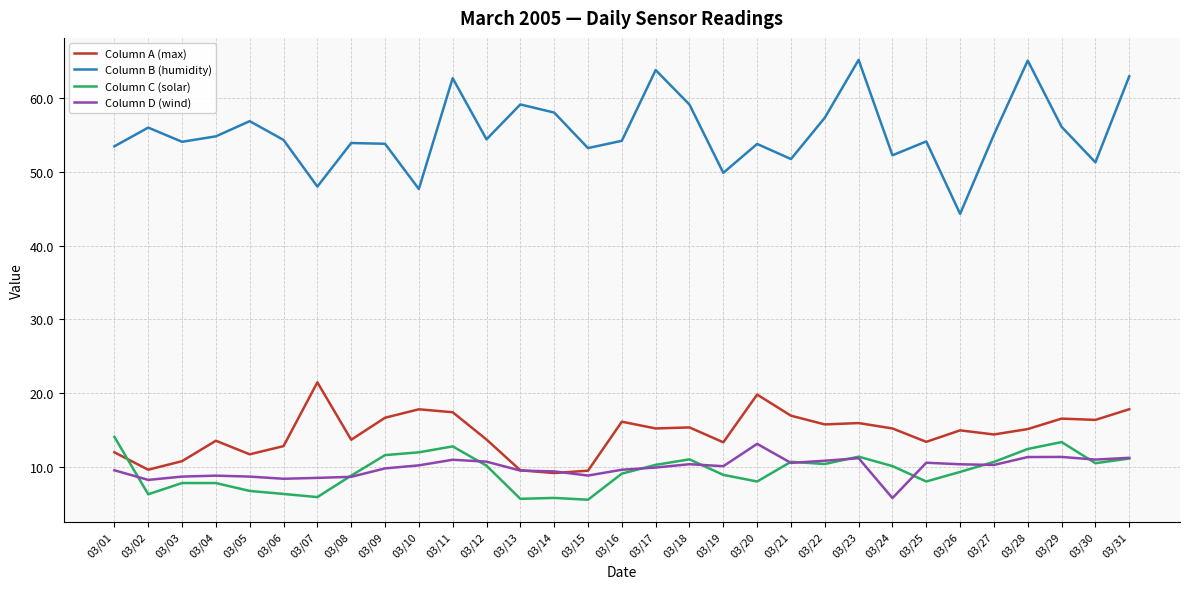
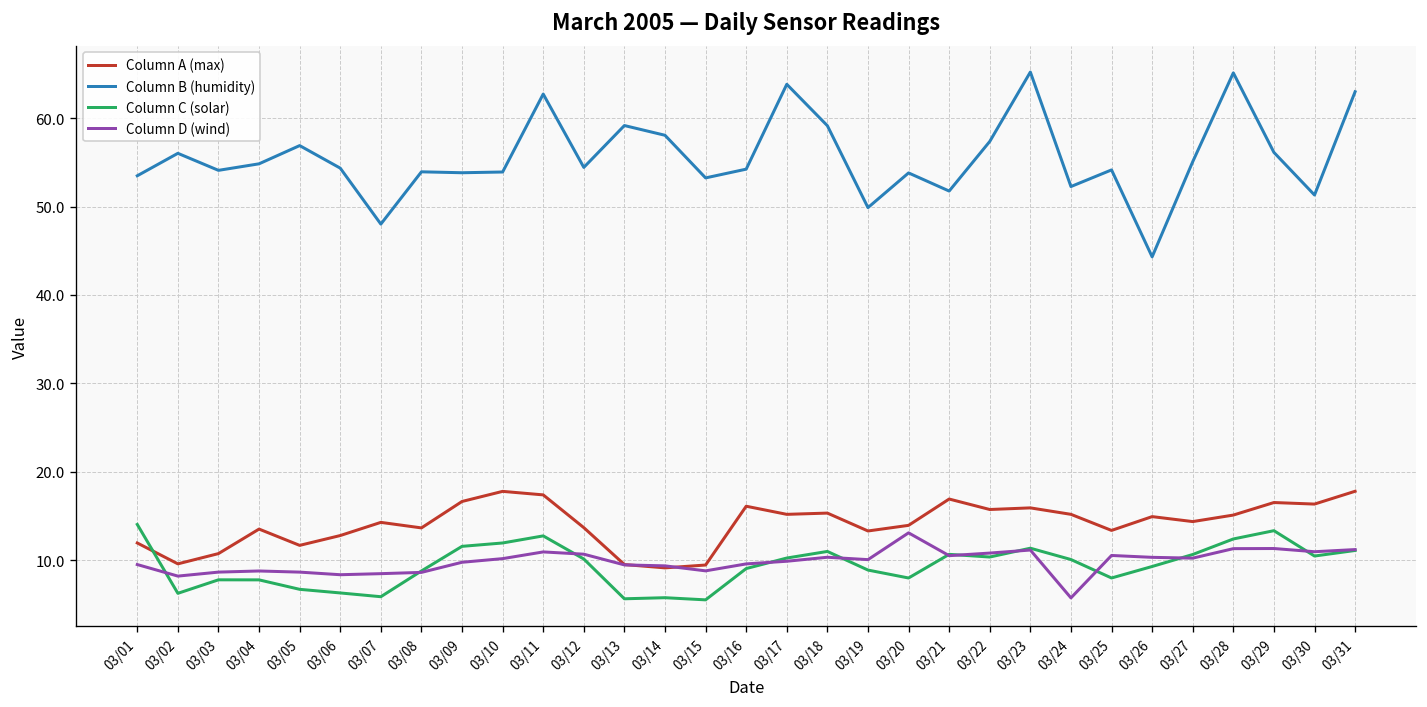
  {
    "Column A (max)": {
      "03/01": 12,
      "03/02": 10,
      "03/03": 11,
      "03/04": 14,
      "03/05": 12,
      "03/06": 13,
-     "03/07": 21,
+     "03/07": 14,
      "03/08": 14,
      "03/09": 17,
      "03/10": 18,
      "03/11": 17,
      "03/12": 14,
      "03/15": 9,
      "03/16": 16,
      "03/17": 15,
      "03/18": 15,
      "03/19": 13,
-     "03/20": 20,
+     "03/20": 14,
      "03/21": 17,
      "03/22": 16,
      "03/23": 16,
      "03/24": 15,
      "03/25": 13,
      "03/26": 15,
      "03/27": 14,
      "03/28": 15,
      "03/29": 17,
      "03/30": 16,
      "03/31": 18
    },
    "Column B (humidity)": {
      "03/01": 53,
      "03/02": 56,
      "03/03": 54,
      "03/04": 55,
      "03/05": 57,
      "03/06": 54,
      "03/07": 48,
      "03/08": 54,
      "03/09": 54,
-     "03/10": 48,
+     "03/10": 54,
      "03/11": 63,
      "03/12": 54,
      "03/13": 59,
      "03/14": 58,
      "03/15": 53,
      "03/16": 54,
      "03/17": 64,
      "03/18": 59,
      "03/19": 50,
      "03/20": 54,
      "03/21": 52,
      "03/22": 57,
      "03/23": 65,
      "03/24": 52,
      "03/25": 54,
      "03/26": 44,
      "03/27": 55,
      "03/28": 65,
      "03/29": 56,
      "03/30": 51,
      "03/31": 63
    },
    "Column C (solar)": {
      "03/01": 14,
      "03/02": 6,
      "03/03": 8,
      "03/04": 8,
      "03/05": 7,
      "03/06": 6,
      "03/07": 6,
      "03/09": 12,
      "03/10": 12,
      "03/11": 13,
      "03/12": 10,
      "03/13": 6,
      "03/14": 6,
      "03/15": 5,
      "03/16": 9,
      "03/17": 10,
      "03/18": 11,
      "03/19": 9,
      "03/20": 8,
      "03/22": 10,
      "03/24": 10,
      "03/25": 8,
      "03/26": 9,
      "03/27": 11,
      "03/28": 12,
      "03/29": 13,
      "03/30": 10
    },
    "Column D (wind)": {
      "03/01": 9,
      "03/02": 8,
      "03/03": 9,
      "03/04": 9,
      "03/05": 9,
      "03/06": 8,
      "03/07": 8,
      "03/09": 10,
      "03/10": 10,
      "03/11": 11,
      "03/12": 11,
      "03/15": 9,
      "03/16": 10,
      "03/17": 10,
      "03/18": 10,
      "03/19": 10,
      "03/20": 13,
      "03/22": 11,
      "03/24": 6,
      "03/25": 11,
      "03/26": 10,
      "03/27": 10,
      "03/28": 11,
      "03/29": 11,
      "03/30": 11
    }
  }
